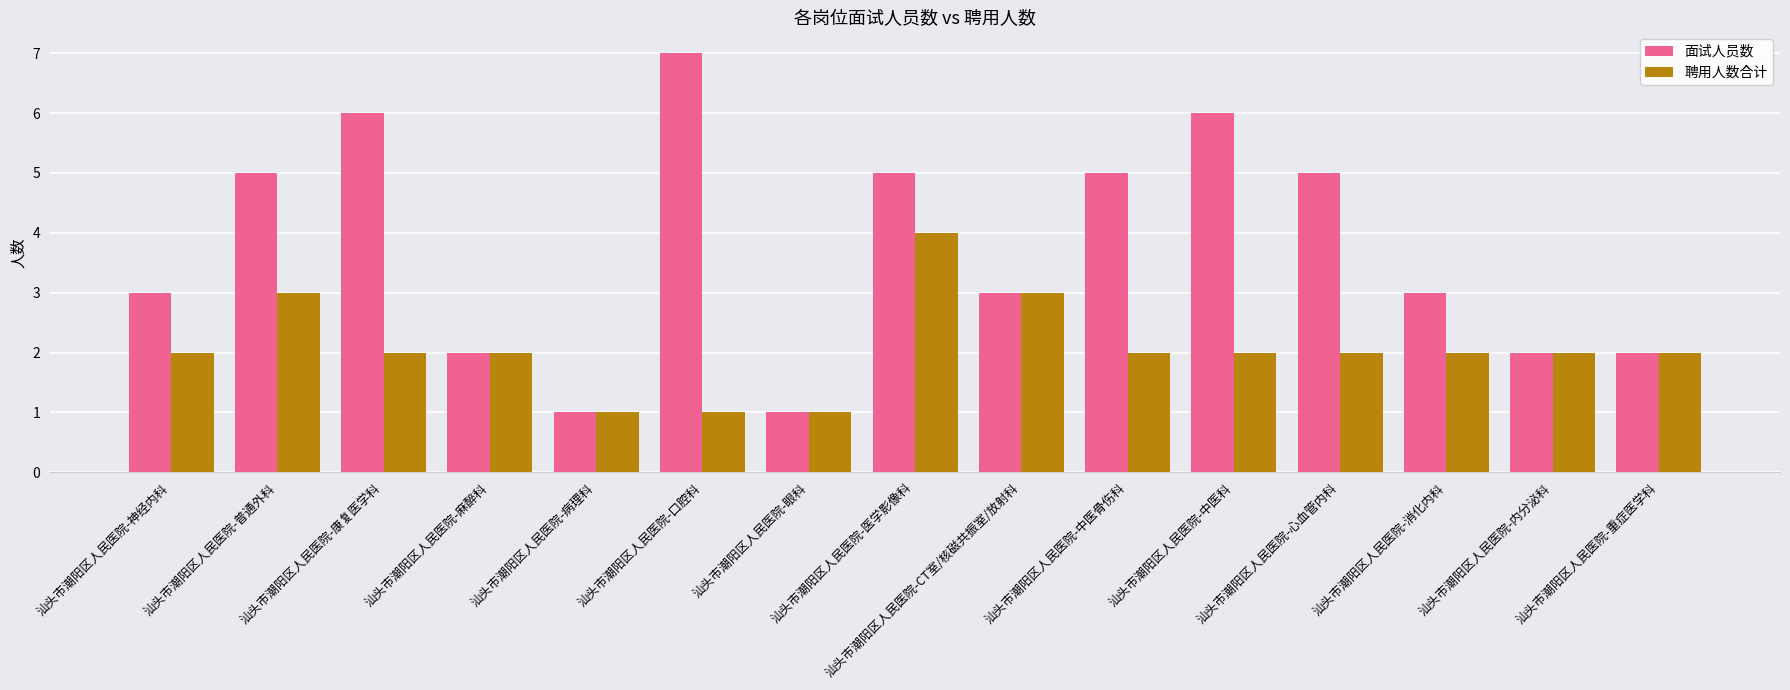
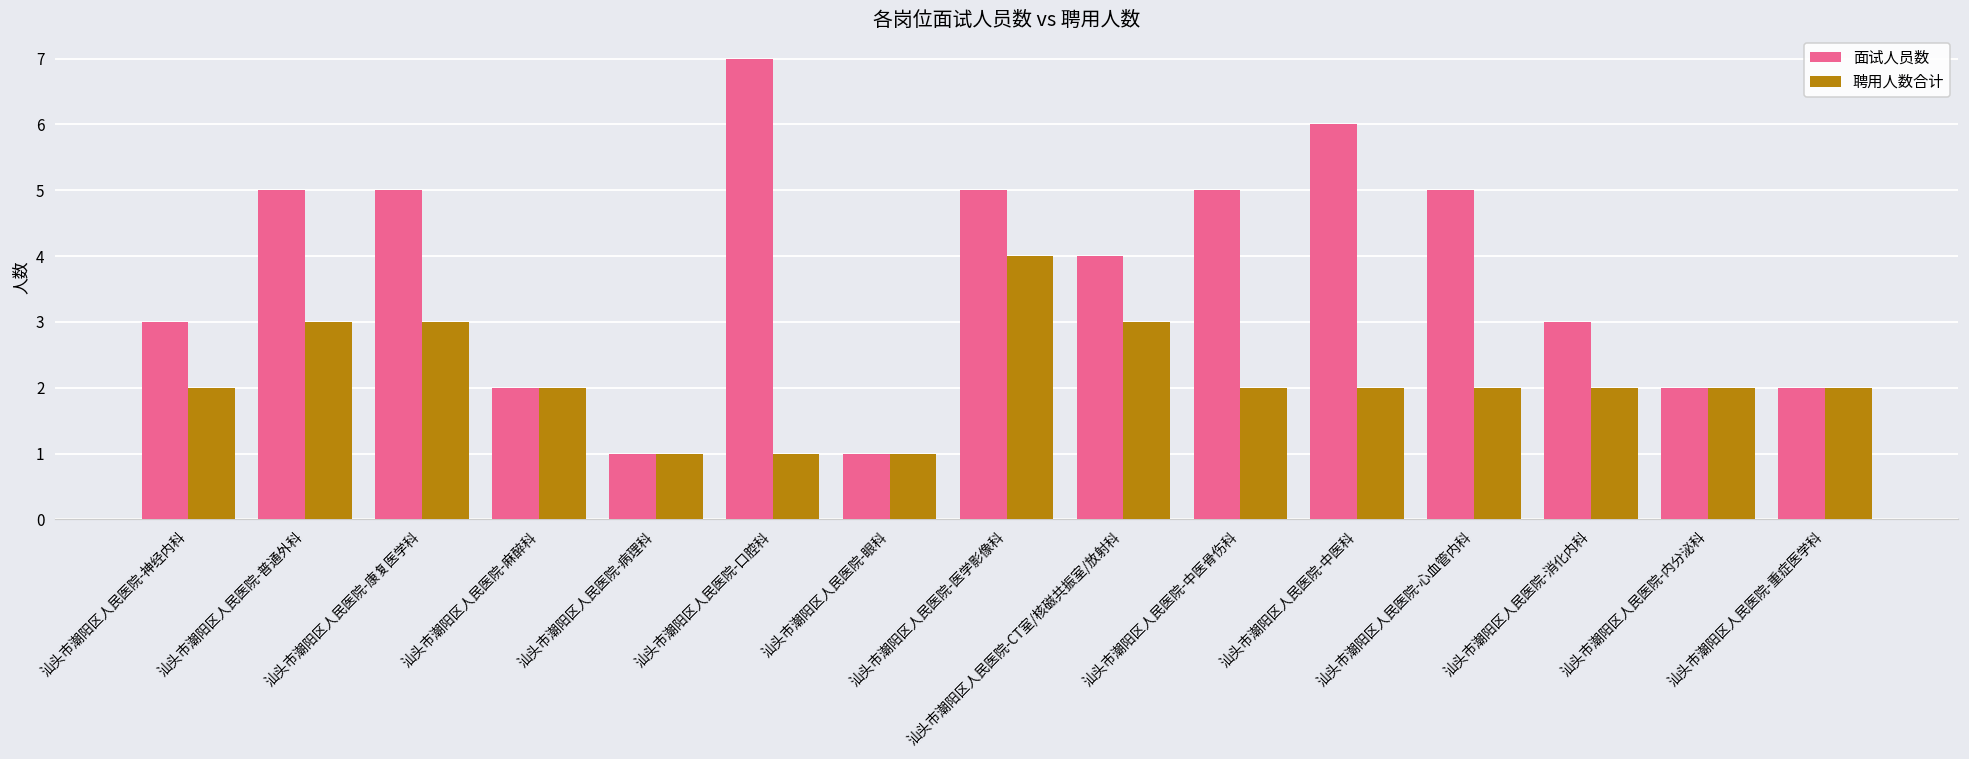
  {
    "面试人员数": {
      "汕头市潮阳区人民医院-神经内科": 3,
      "汕头市潮阳区人民医院-普通外科": 5,
-     "汕头市潮阳区人民医院-康复医学科": 6,
+     "汕头市潮阳区人民医院-康复医学科": 5,
      "汕头市潮阳区人民医院-麻醉科": 2,
      "汕头市潮阳区人民医院-病理科": 1,
      "汕头市潮阳区人民医院-口腔科": 7,
      "汕头市潮阳区人民医院-眼科": 1,
      "汕头市潮阳区人民医院-医学影像科": 5,
-     "汕头市潮阳区人民医院-CT室/核磁共振室/放射科": 3,
+     "汕头市潮阳区人民医院-CT室/核磁共振室/放射科": 4,
      "汕头市潮阳区人民医院-中医骨伤科": 5,
      "汕头市潮阳区人民医院-中医科": 6,
      "汕头市潮阳区人民医院-心血管内科": 5,
      "汕头市潮阳区人民医院-消化内科": 3,
      "汕头市潮阳区人民医院-内分泌科": 2,
      "汕头市潮阳区人民医院-重症医学科": 2
    },
    "聘用人数合计": {
      "汕头市潮阳区人民医院-神经内科": 2,
      "汕头市潮阳区人民医院-普通外科": 3,
-     "汕头市潮阳区人民医院-康复医学科": 2,
+     "汕头市潮阳区人民医院-康复医学科": 3,
      "汕头市潮阳区人民医院-麻醉科": 2,
      "汕头市潮阳区人民医院-病理科": 1,
      "汕头市潮阳区人民医院-口腔科": 1,
      "汕头市潮阳区人民医院-眼科": 1,
      "汕头市潮阳区人民医院-医学影像科": 4,
      "汕头市潮阳区人民医院-CT室/核磁共振室/放射科": 3,
      "汕头市潮阳区人民医院-中医骨伤科": 2,
      "汕头市潮阳区人民医院-中医科": 2,
      "汕头市潮阳区人民医院-心血管内科": 2,
      "汕头市潮阳区人民医院-消化内科": 2,
      "汕头市潮阳区人民医院-内分泌科": 2,
      "汕头市潮阳区人民医院-重症医学科": 2
    }
  }
